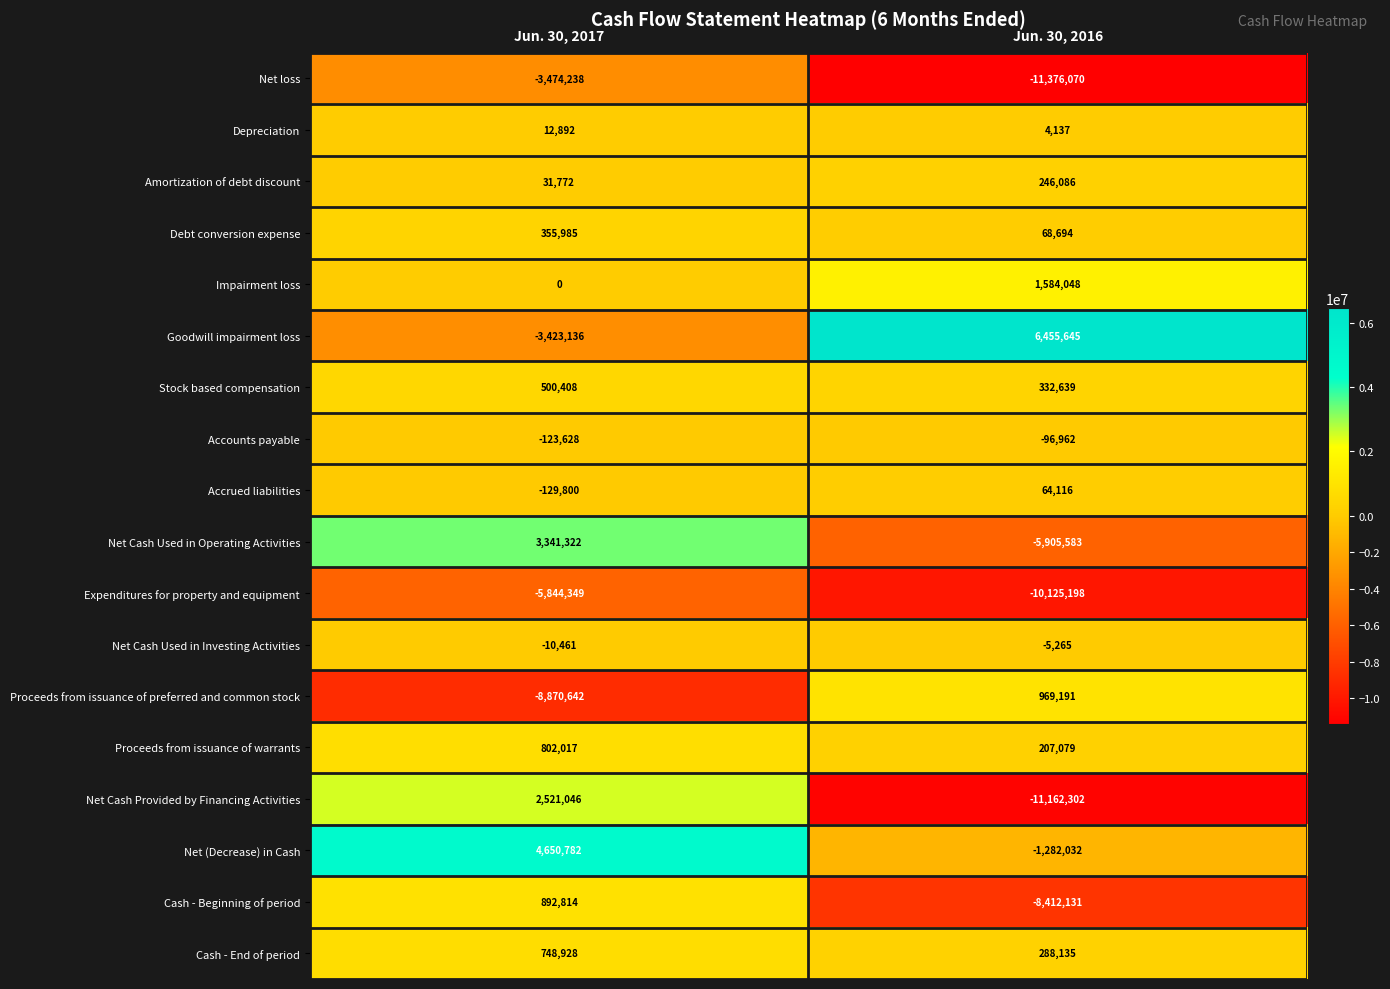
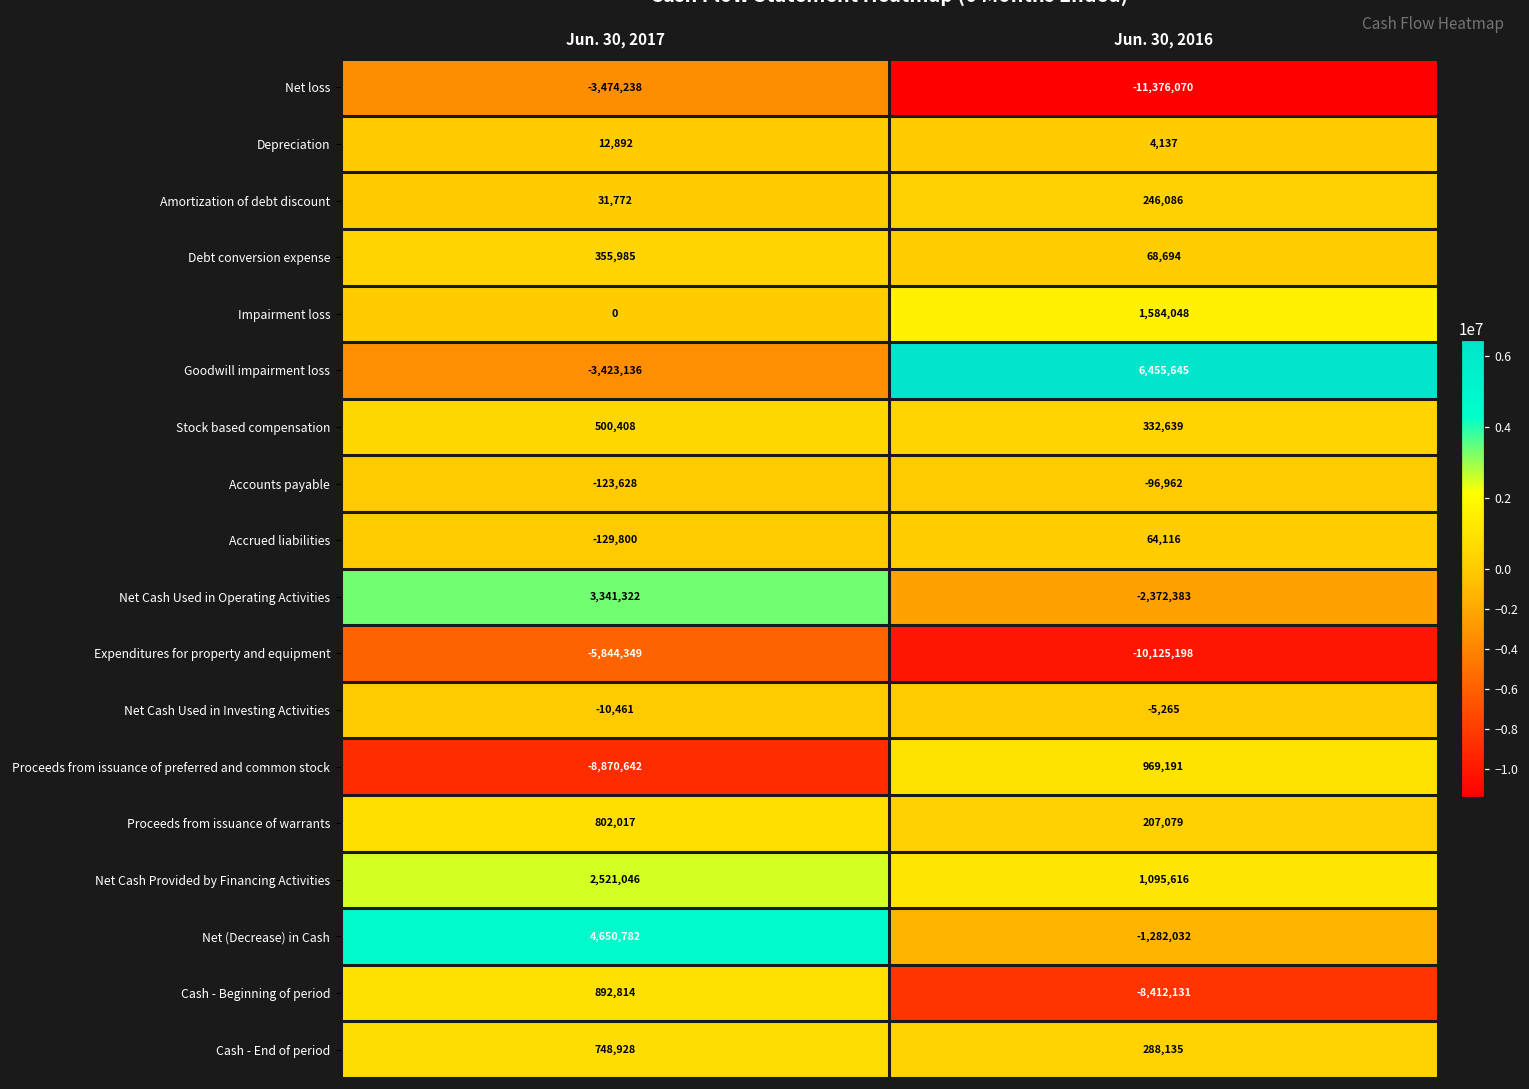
  {
    "Net loss": {
      "Jun. 30, 2017": "-3,474,238",
      "Jun. 30, 2016": "-11,376,070"
    },
    "Depreciation": {
      "Jun. 30, 2017": "12,892",
      "Jun. 30, 2016": "4,137"
    },
    "Amortization of debt discount": {
      "Jun. 30, 2017": "31,772",
      "Jun. 30, 2016": "246,086"
    },
    "Debt conversion expense": {
      "Jun. 30, 2017": "355,985",
      "Jun. 30, 2016": "68,694"
    },
    "Impairment loss": {
      "Jun. 30, 2017": "0",
      "Jun. 30, 2016": "1,584,048"
    },
    "Goodwill impairment loss": {
      "Jun. 30, 2017": "-3,423,136",
      "Jun. 30, 2016": "6,455,645"
    },
    "Stock based compensation": {
      "Jun. 30, 2017": "500,408",
      "Jun. 30, 2016": "332,639"
    },
    "Accounts payable": {
      "Jun. 30, 2017": "-123,628",
      "Jun. 30, 2016": "-96,962"
    },
    "Accrued liabilities": {
      "Jun. 30, 2017": "-129,800",
      "Jun. 30, 2016": "64,116"
    },
    "Net Cash Used in Operating Activities": {
      "Jun. 30, 2017": "3,341,322",
-     "Jun. 30, 2016": "-5,905,583"
+     "Jun. 30, 2016": "-2,372,383"
    },
    "Expenditures for property and equipment": {
      "Jun. 30, 2017": "-5,844,349",
      "Jun. 30, 2016": "-10,125,198"
    },
    "Net Cash Used in Investing Activities": {
      "Jun. 30, 2017": "-10,461",
      "Jun. 30, 2016": "-5,265"
    },
    "Proceeds from issuance of preferred and common stock": {
      "Jun. 30, 2017": "-8,870,642",
      "Jun. 30, 2016": "969,191"
    },
    "Proceeds from issuance of warrants": {
      "Jun. 30, 2017": "802,017",
      "Jun. 30, 2016": "207,079"
    },
    "Net Cash Provided by Financing Activities": {
      "Jun. 30, 2017": "2,521,046",
-     "Jun. 30, 2016": "-11,162,302"
+     "Jun. 30, 2016": "1,095,616"
    },
    "Net (Decrease) in Cash": {
      "Jun. 30, 2017": "4,650,782",
      "Jun. 30, 2016": "-1,282,032"
    },
    "Cash - Beginning of period": {
      "Jun. 30, 2017": "892,814",
      "Jun. 30, 2016": "-8,412,131"
    },
    "Cash - End of period": {
      "Jun. 30, 2017": "748,928",
      "Jun. 30, 2016": "288,135"
    }
  }
